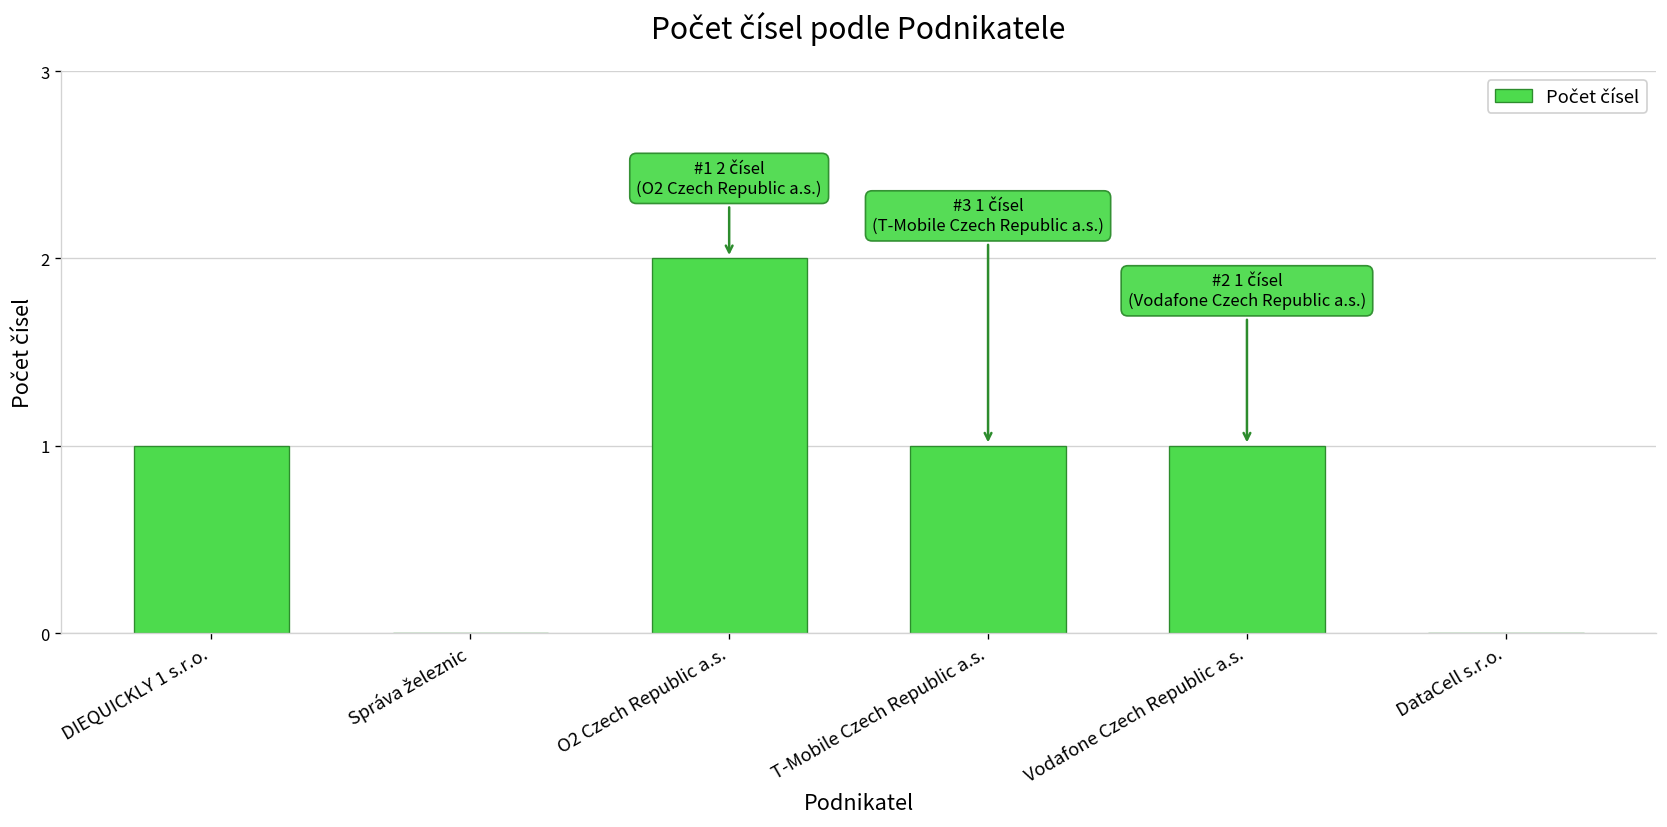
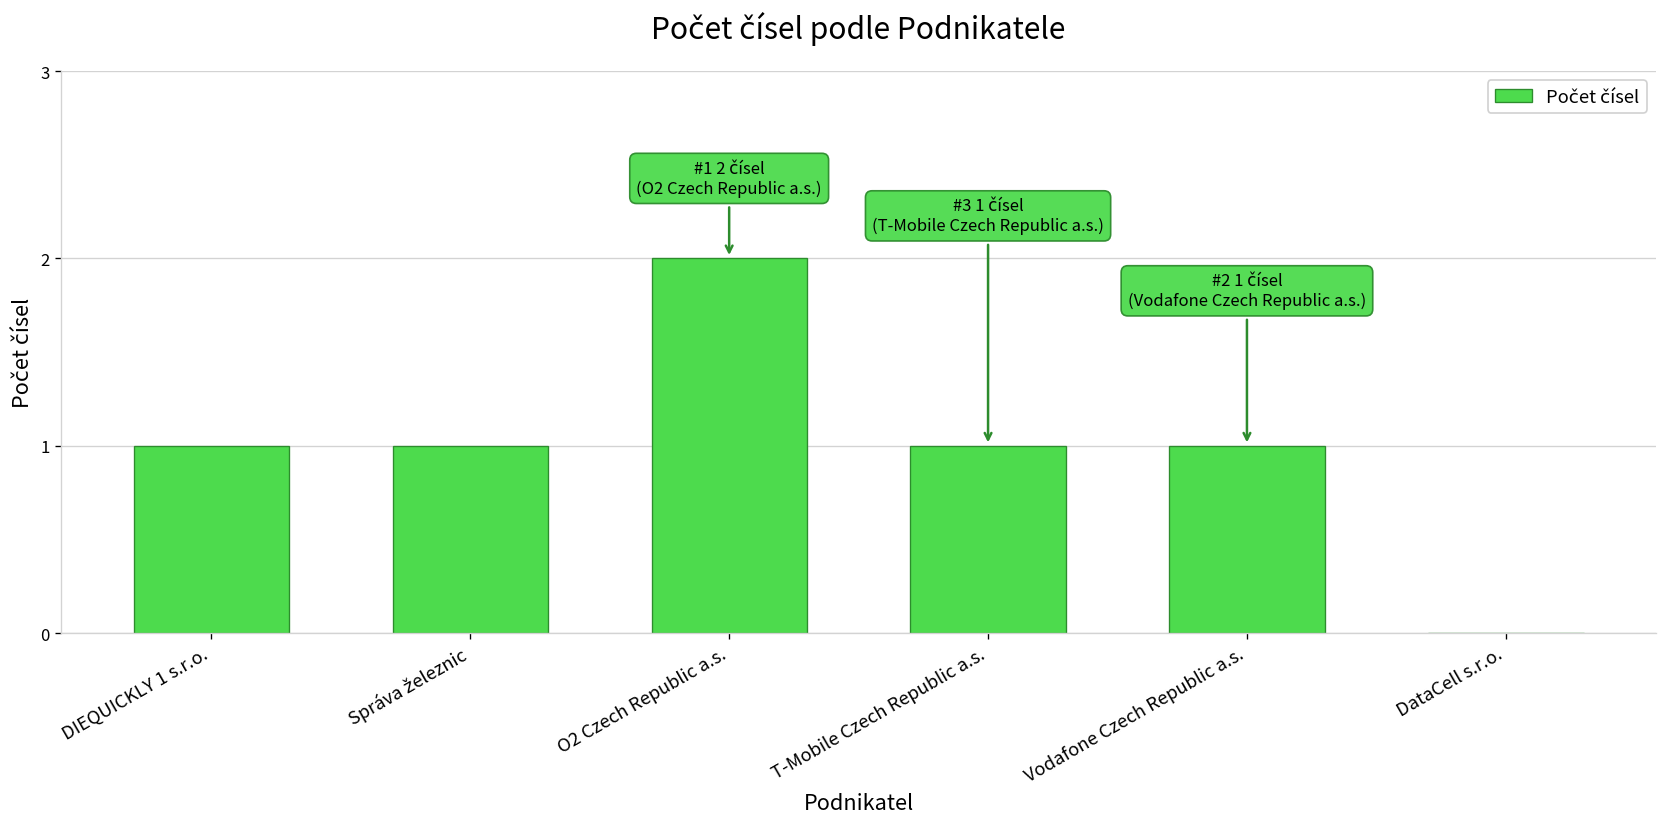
  {
    "DIEQUICKLY 1 s.r.o.": 1,
-   "Správa železnic": 0,
+   "Správa železnic": 1,
    "DataCell s.r.o.": 0
  }
